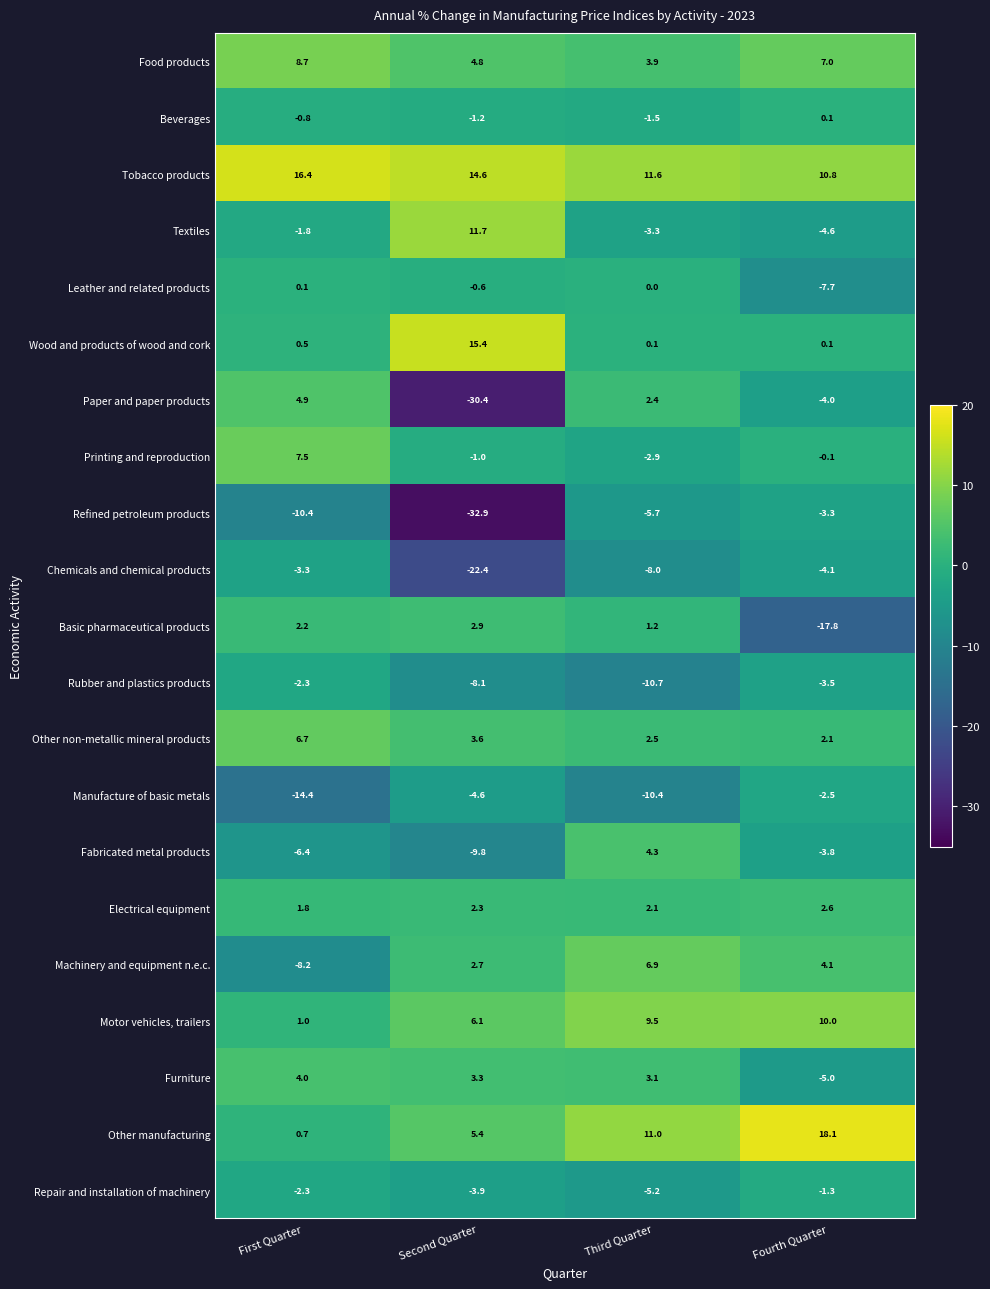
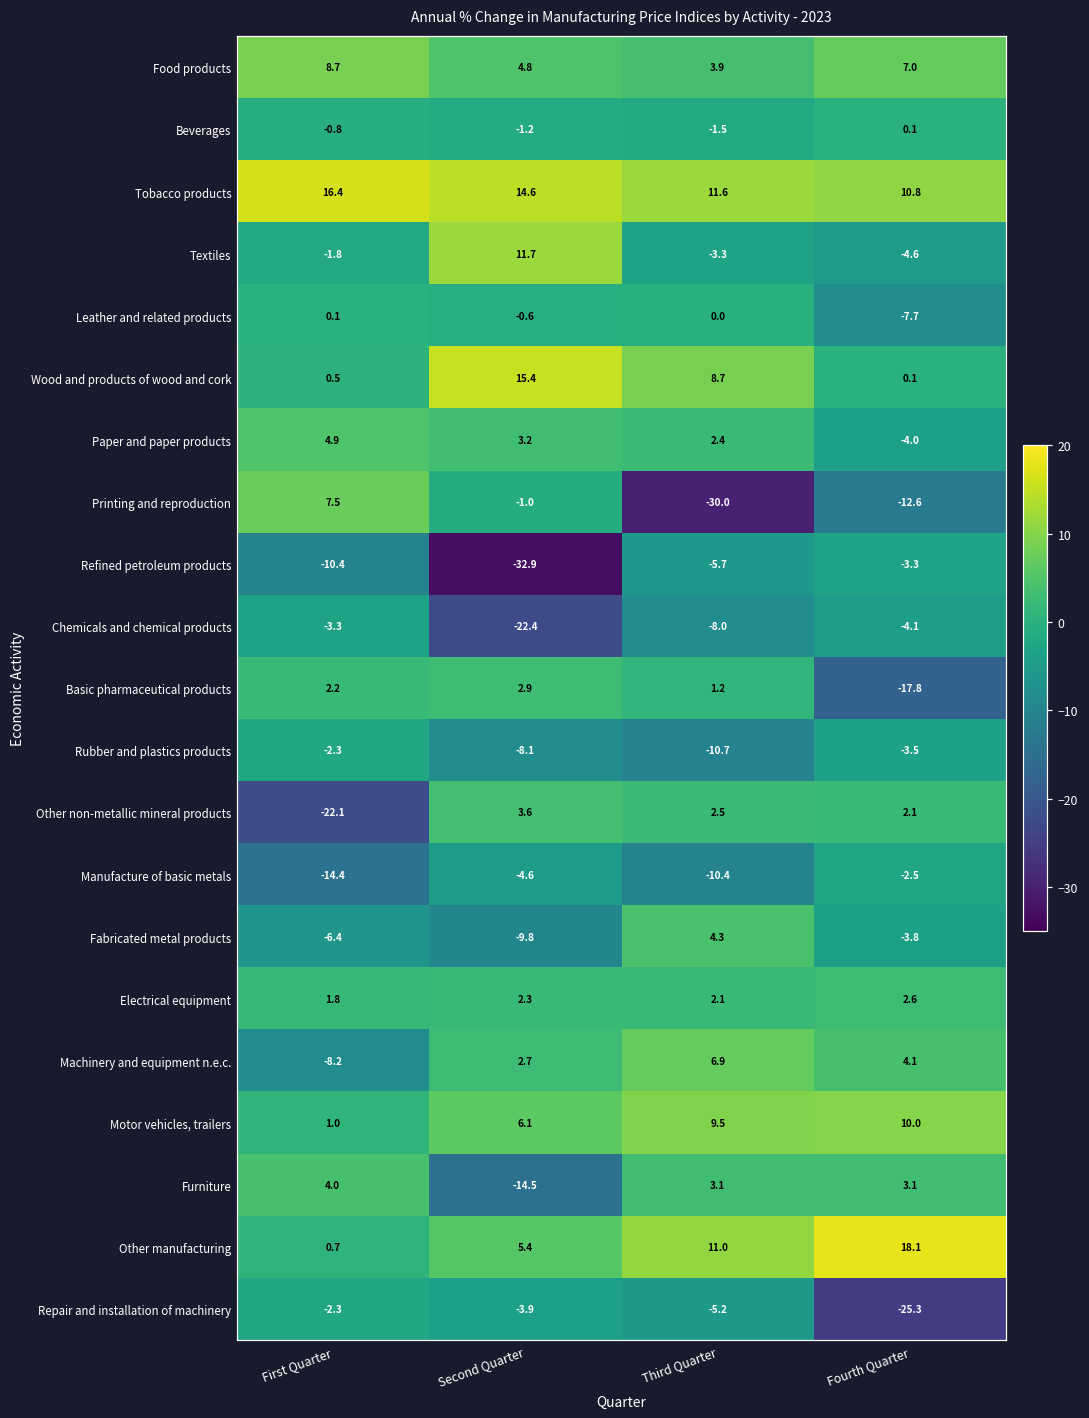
  {
    "Food products": {
      "First Quarter": 8.7,
      "Second Quarter": 4.8,
      "Third Quarter": 3.9,
      "Fourth Quarter": 7.0
    },
    "Beverages": {
      "First Quarter": -0.8,
      "Second Quarter": -1.2,
      "Third Quarter": -1.5,
      "Fourth Quarter": 0.1
    },
    "Tobacco products": {
      "First Quarter": 16.4,
      "Second Quarter": 14.6,
      "Third Quarter": 11.6,
      "Fourth Quarter": 10.8
    },
    "Textiles": {
      "First Quarter": -1.8,
      "Second Quarter": 11.7,
      "Third Quarter": -3.3,
      "Fourth Quarter": -4.6
    },
    "Leather and related products": {
      "First Quarter": 0.1,
      "Second Quarter": -0.6,
      "Third Quarter": 0.0,
      "Fourth Quarter": -7.7
    },
    "Wood and products of wood and cork": {
      "First Quarter": 0.5,
      "Second Quarter": 15.4,
-     "Third Quarter": 0.1,
+     "Third Quarter": 8.7,
      "Fourth Quarter": 0.1
    },
    "Paper and paper products": {
      "First Quarter": 4.9,
-     "Second Quarter": -30.4,
+     "Second Quarter": 3.2,
      "Third Quarter": 2.4,
      "Fourth Quarter": -4.0
    },
    "Printing and reproduction": {
      "First Quarter": 7.5,
      "Second Quarter": -1.0,
-     "Third Quarter": -2.9,
-     "Fourth Quarter": -0.1
+     "Third Quarter": -30.0,
+     "Fourth Quarter": -12.6
    },
    "Refined petroleum products": {
      "First Quarter": -10.4,
      "Second Quarter": -32.9,
      "Third Quarter": -5.7,
      "Fourth Quarter": -3.3
    },
    "Chemicals and chemical products": {
      "First Quarter": -3.3,
      "Second Quarter": -22.4,
      "Third Quarter": -8.0,
      "Fourth Quarter": -4.1
    },
    "Basic pharmaceutical products": {
      "First Quarter": 2.2,
      "Second Quarter": 2.9,
      "Third Quarter": 1.2,
      "Fourth Quarter": -17.8
    },
    "Rubber and plastics products": {
      "First Quarter": -2.3,
      "Second Quarter": -8.1,
      "Third Quarter": -10.7,
      "Fourth Quarter": -3.5
    },
    "Other non-metallic mineral products": {
-     "First Quarter": 6.7,
+     "First Quarter": -22.1,
      "Second Quarter": 3.6,
      "Third Quarter": 2.5,
      "Fourth Quarter": 2.1
    },
    "Manufacture of basic metals": {
      "First Quarter": -14.4,
      "Second Quarter": -4.6,
      "Third Quarter": -10.4,
      "Fourth Quarter": -2.5
    },
    "Fabricated metal products": {
      "First Quarter": -6.4,
      "Second Quarter": -9.8,
      "Third Quarter": 4.3,
      "Fourth Quarter": -3.8
    },
    "Electrical equipment": {
      "First Quarter": 1.8,
      "Second Quarter": 2.3,
      "Third Quarter": 2.1,
      "Fourth Quarter": 2.6
    },
    "Machinery and equipment n.e.c.": {
      "First Quarter": -8.2,
      "Second Quarter": 2.7,
      "Third Quarter": 6.9,
      "Fourth Quarter": 4.1
    },
    "Motor vehicles, trailers": {
      "First Quarter": 1.0,
      "Second Quarter": 6.1,
      "Third Quarter": 9.5,
      "Fourth Quarter": 10.0
    },
    "Furniture": {
      "First Quarter": 4.0,
-     "Second Quarter": 3.3,
+     "Second Quarter": -14.5,
      "Third Quarter": 3.1,
-     "Fourth Quarter": -5.0
+     "Fourth Quarter": 3.1
    },
    "Other manufacturing": {
      "First Quarter": 0.7,
      "Second Quarter": 5.4,
      "Third Quarter": 11.0,
      "Fourth Quarter": 18.1
    },
    "Repair and installation of machinery": {
      "First Quarter": -2.3,
      "Second Quarter": -3.9,
      "Third Quarter": -5.2,
-     "Fourth Quarter": -1.3
+     "Fourth Quarter": -25.3
    }
  }
